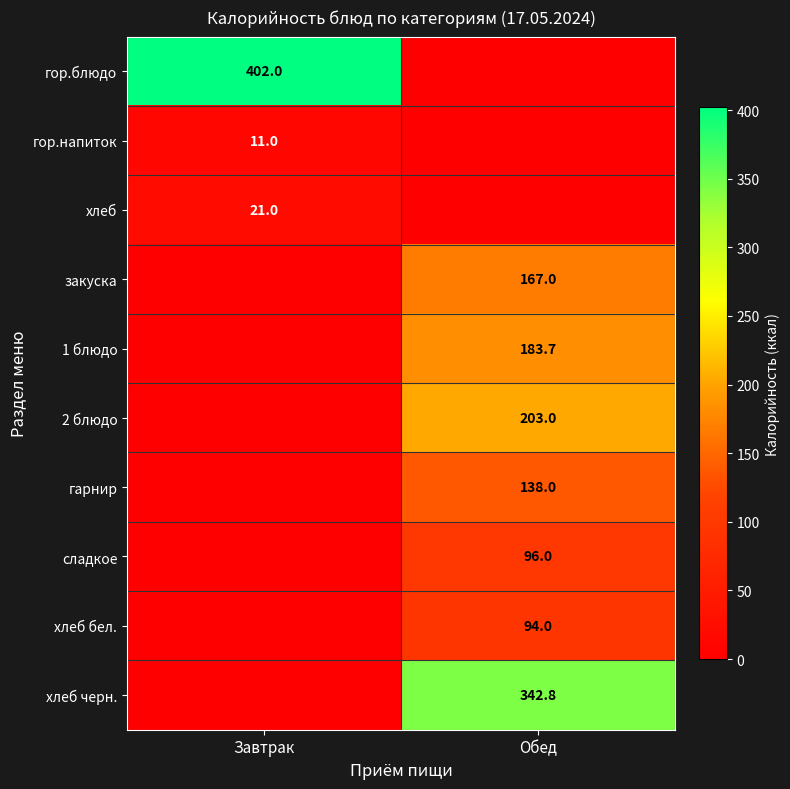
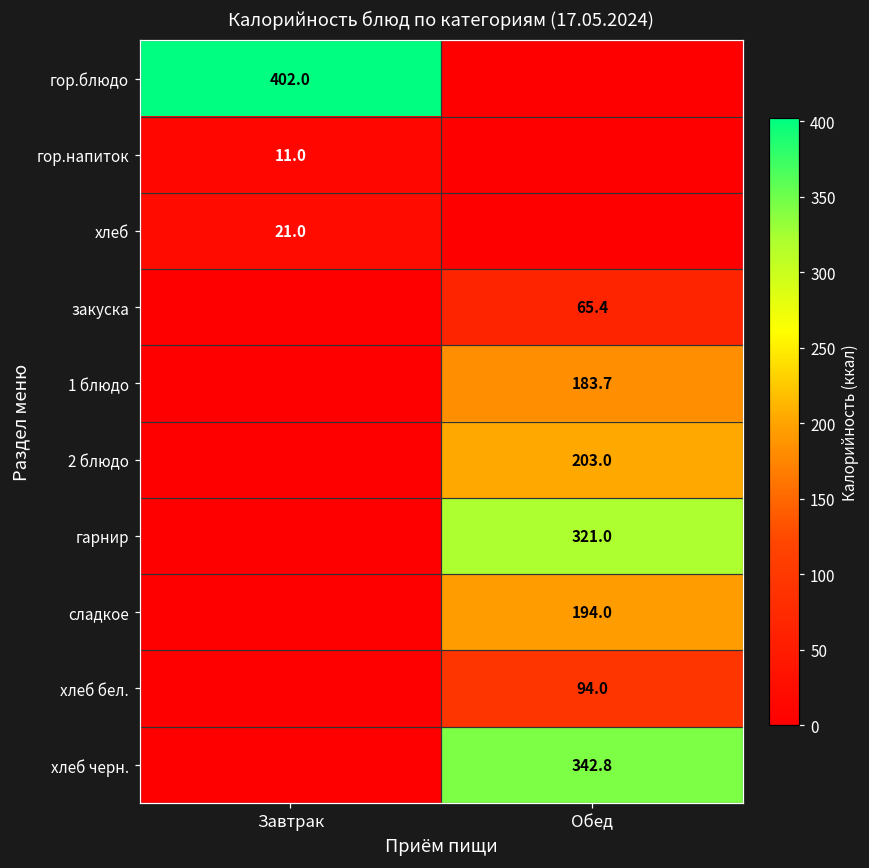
  {
    "гор.блюдо": {
      "Завтрак": 402.0
    },
    "гор.напиток": {
      "Завтрак": 11.0
    },
    "хлеб": {
      "Завтрак": 21.0
    },
    "закуска": {
-     "Обед": 167.0
+     "Обед": 65.4
    },
    "1 блюдо": {
      "Обед": 183.7
    },
    "2 блюдо": {
      "Обед": 203.0
    },
    "гарнир": {
-     "Обед": 138.0
+     "Обед": 321.0
    },
    "сладкое": {
-     "Обед": 96.0
+     "Обед": 194.0
    },
    "хлеб бел.": {
      "Обед": 94.0
    },
    "хлеб черн.": {
      "Обед": 342.8
    }
  }
